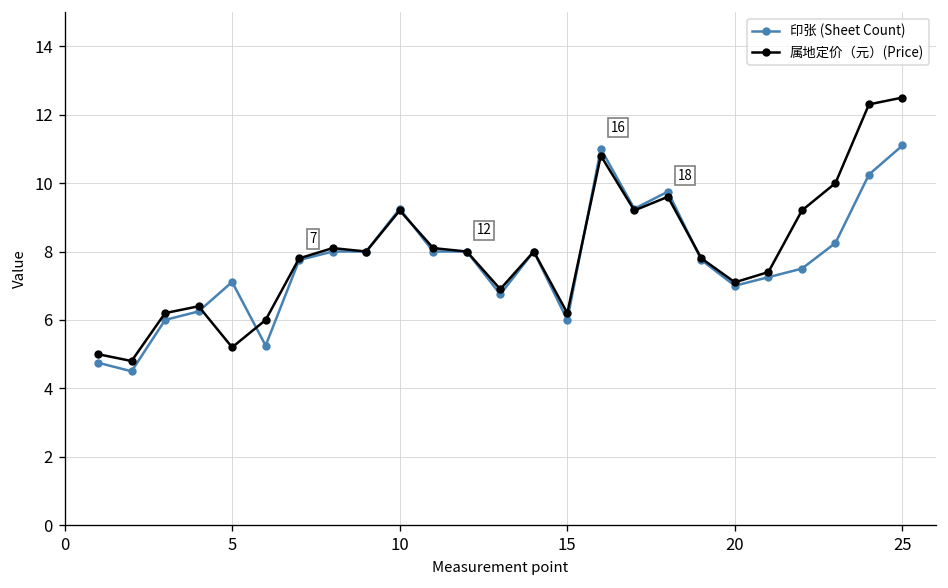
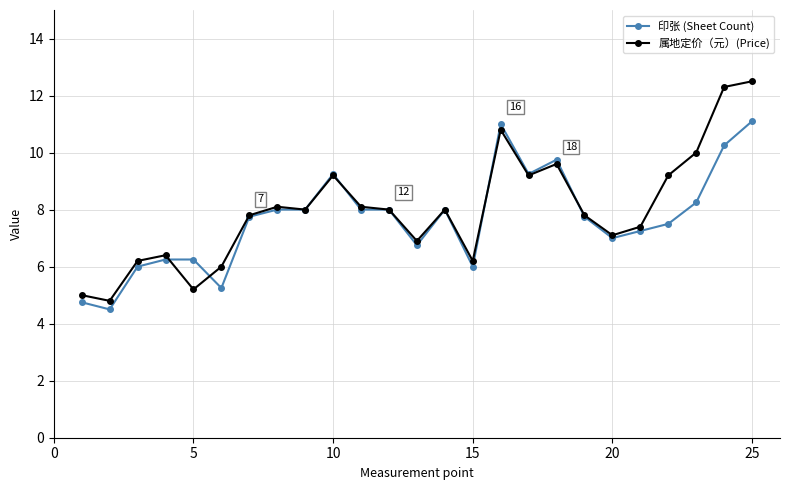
  {
    "印张 (Sheet Count)": {
-     "5": 7.1,
+     "5": 6.3,
      "15": 6.0,
      "20": 7.0,
      "25": 11.1
    },
    "属地定价（元）(Price)": {
      "5": 5.2,
      "15": 6.2,
      "20": 7.1,
      "25": 12.5
    }
  }
